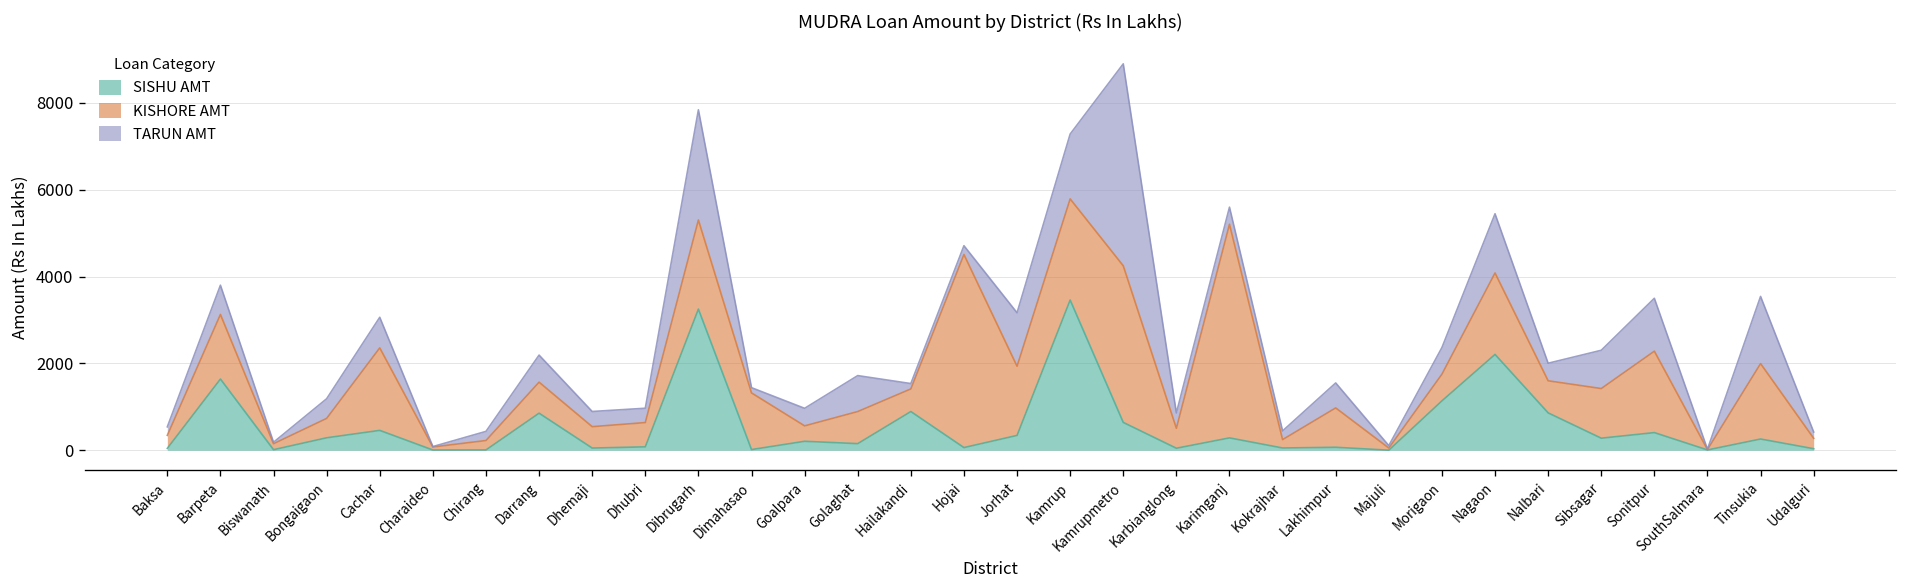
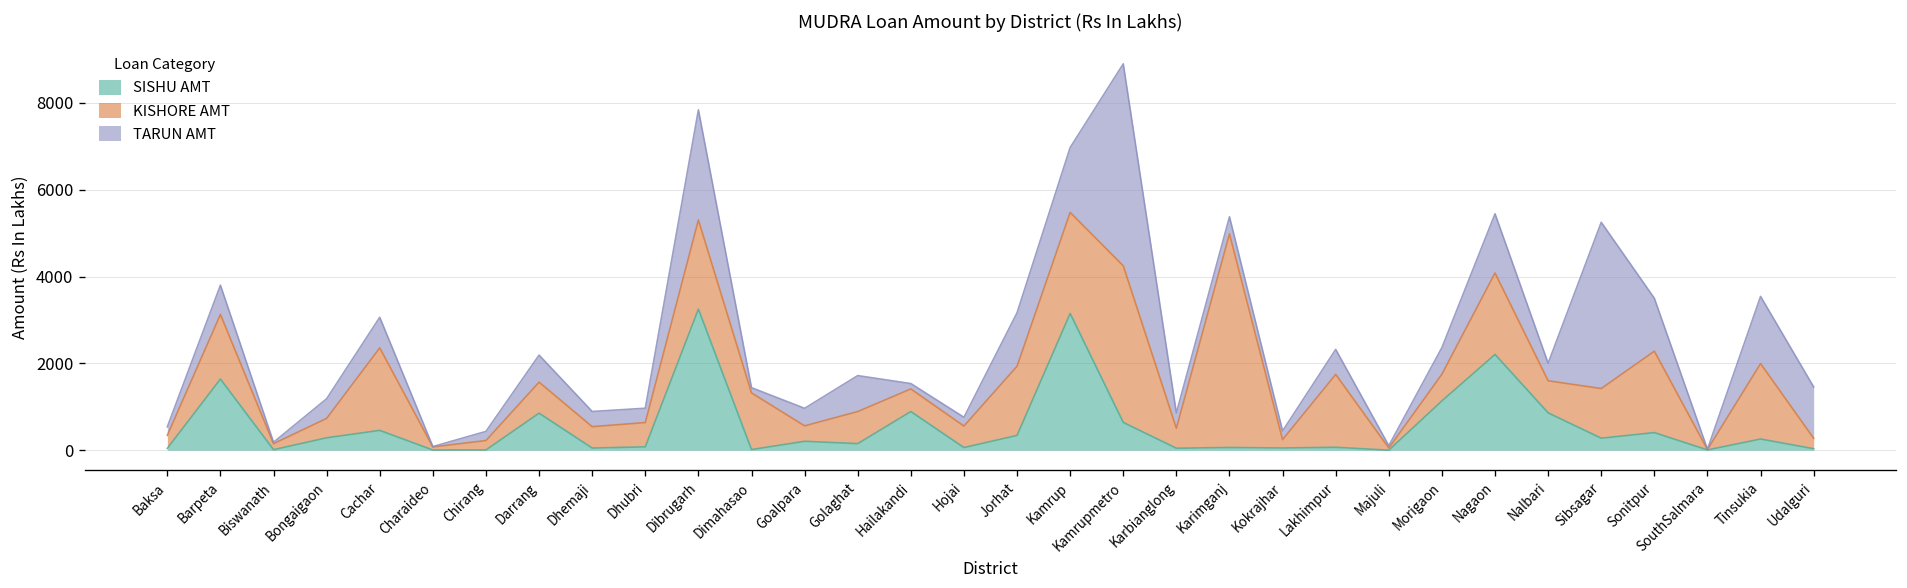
  {
    "SISHU AMT": {
      "Baksa": 0,
      "Barpeta": 1600,
      "Biswanath": 0,
      "Bongaigaon": 300,
      "Cachar": 500,
      "Chirang": 0,
      "Darrang": 900,
      "Dhemaji": 100,
      "Dhubri": 100,
      "Dibrugarh": 3200,
      "Dimahasao": 0,
      "Goalpara": 200,
      "Golaghat": 200,
      "Hailakandi": 900,
      "Hojai": 100,
      "Jorhat": 300,
-     "Kamrup": 3500,
+     "Kamrup": 3100,
      "Kamrupmetro": 600,
      "Karbianglong": 0,
-     "Karimganj": 300,
+     "Karimganj": 100,
      "Kokrajhar": 100,
      "Lakhimpur": 100,
      "Morigaon": 1100,
      "Nagaon": 2200,
      "Nalbari": 900,
      "Sibsagar": 300,
      "Sonitpur": 400,
      "Tinsukia": 300,
      "Udalguri": 0
    },
    "KISHORE AMT": {
      "Baksa": 300,
      "Barpeta": 1500,
      "Bongaigaon": 400,
      "Cachar": 1900,
      "Chirang": 200,
      "Darrang": 700,
      "Dhemaji": 500,
      "Dhubri": 600,
      "Dibrugarh": 2100,
      "Dimahasao": 1300,
      "Goalpara": 400,
      "Golaghat": 700,
      "Hailakandi": 500,
-     "Hojai": 4400,
+     "Hojai": 500,
      "Jorhat": 1600,
      "Kamrup": 2300,
      "Kamrupmetro": 3600,
      "Karbianglong": 500,
      "Karimganj": 4900,
      "Kokrajhar": 200,
-     "Lakhimpur": 900,
+     "Lakhimpur": 1700,
      "Morigaon": 600,
      "Nagaon": 1900,
      "Nalbari": 700,
      "Sibsagar": 1100,
      "Sonitpur": 1900,
      "Tinsukia": 1700,
      "Udalguri": 200
    },
    "TARUN AMT": {
      "Baksa": 200,
      "Barpeta": 700,
      "Bongaigaon": 500,
      "Cachar": 700,
      "Chirang": 200,
      "Darrang": 600,
      "Dhemaji": 300,
      "Dhubri": 300,
      "Dibrugarh": 2500,
      "Dimahasao": 100,
      "Goalpara": 400,
      "Golaghat": 800,
      "Hailakandi": 100,
      "Hojai": 200,
      "Jorhat": 1200,
      "Kamrup": 1500,
      "Kamrupmetro": 4600,
      "Karbianglong": 400,
      "Karimganj": 400,
      "Kokrajhar": 200,
      "Lakhimpur": 600,
      "Morigaon": 600,
      "Nagaon": 1400,
      "Nalbari": 400,
-     "Sibsagar": 900,
+     "Sibsagar": 3800,
      "Sonitpur": 1200,
      "Tinsukia": 1500,
-     "Udalguri": 100
+     "Udalguri": 1200
    }
  }
